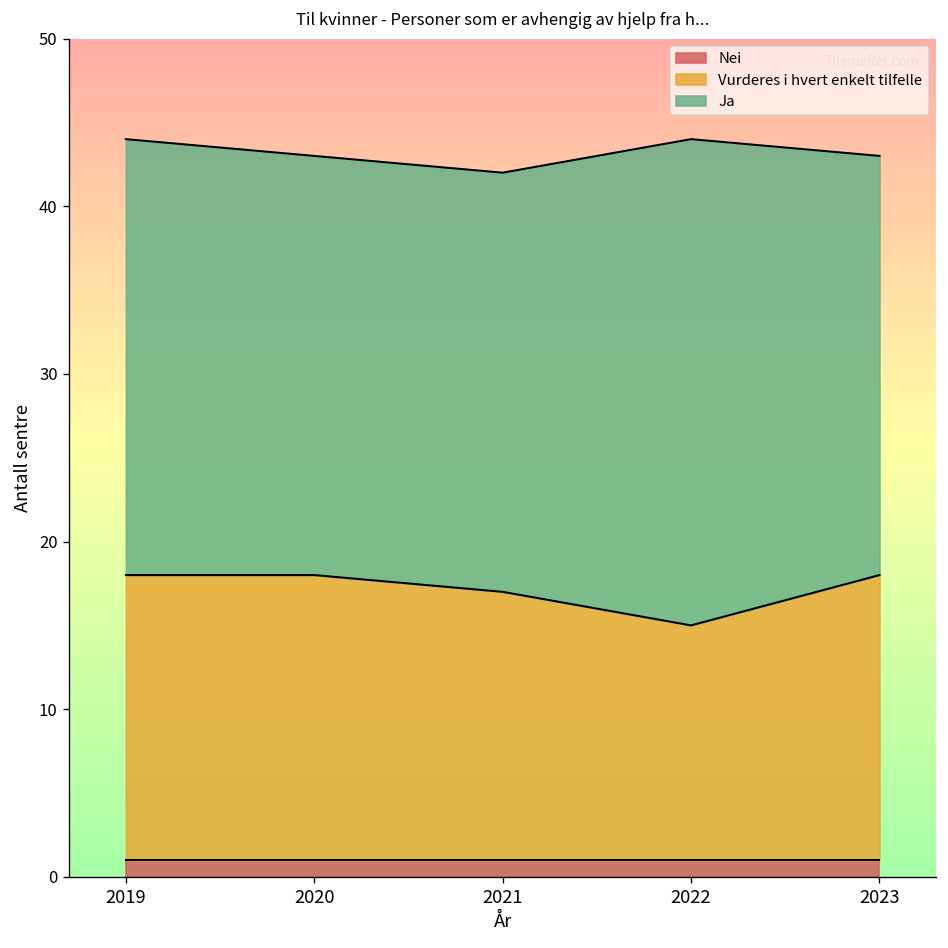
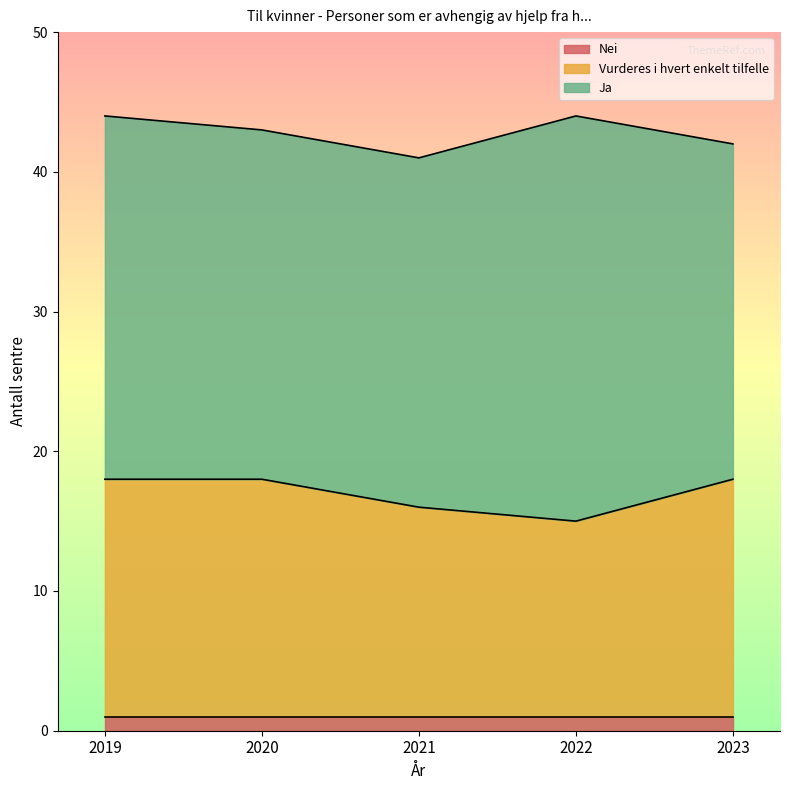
  {
    "Nei": {
      "2019": 1.0,
      "2020": 1.0,
      "2021": 1.0,
      "2022": 1.0,
      "2023": 1.0
    },
    "Vurderes i hvert enkelt tilfelle": {
-     "2021": 17.0
+     "2021": 16.0
    },
    "Ja": {
      "2021": 25,
-     "2023": 25
+     "2023": 24
    }
  }
